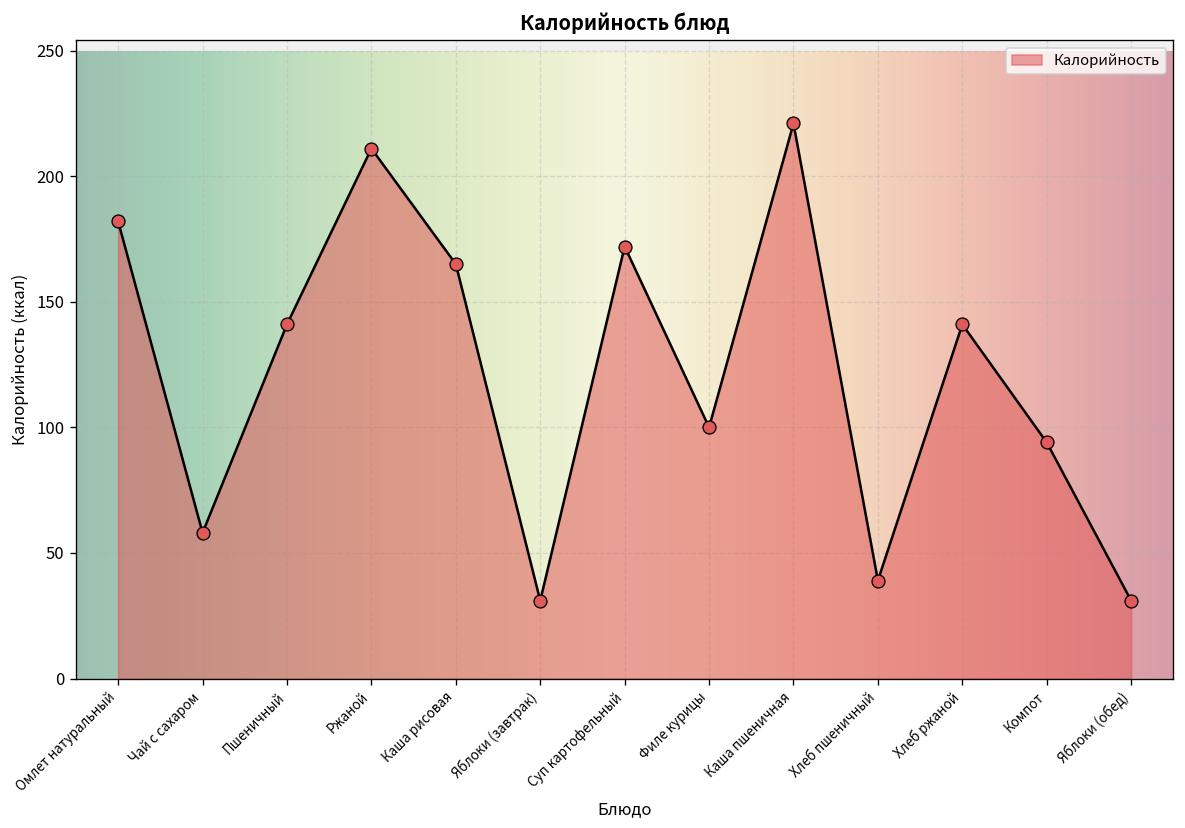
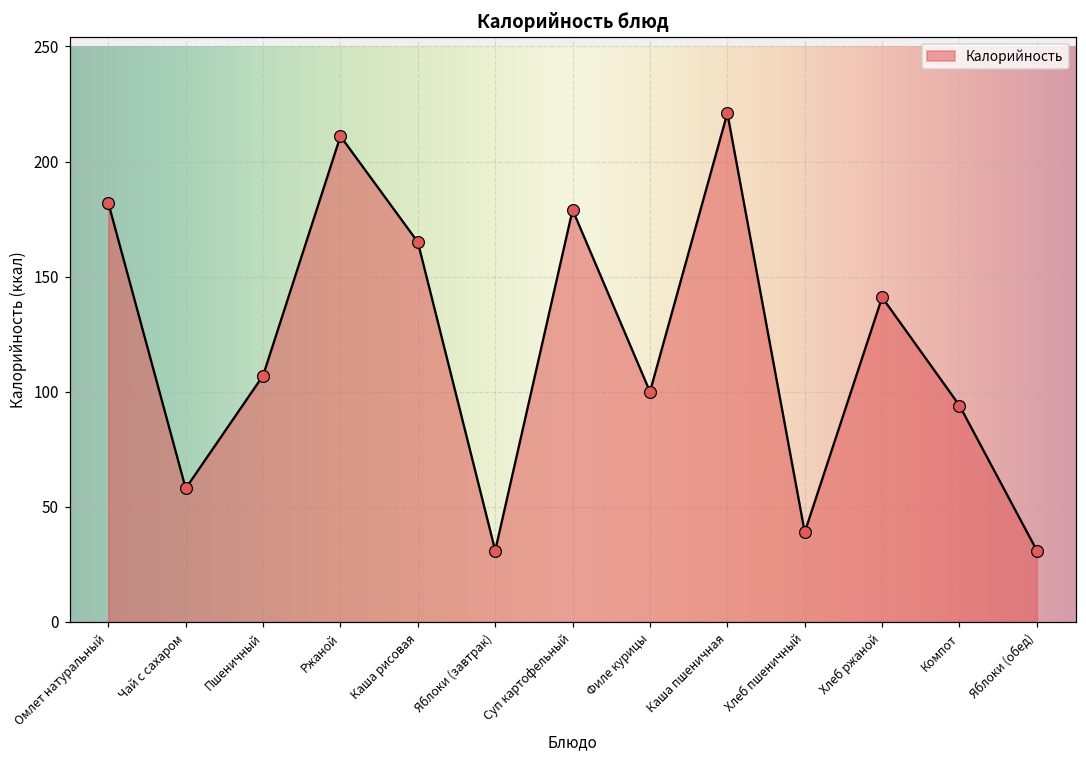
  {
    "Омлет натуральный": 182,
    "Чай с сахаром": 58,
-   "Пшеничный": 141,
+   "Пшеничный": 107,
    "Ржаной": 211,
    "Каша рисовая": 165,
    "Яблоки (завтрак)": 31,
-   "Суп картофельный": 172,
+   "Суп картофельный": 179,
    "Филе курицы": 100,
    "Каша пшеничная": 221,
    "Хлеб пшеничный": 39,
    "Хлеб ржаной": 141,
    "Компот": 94,
    "Яблоки (обед)": 31
  }
